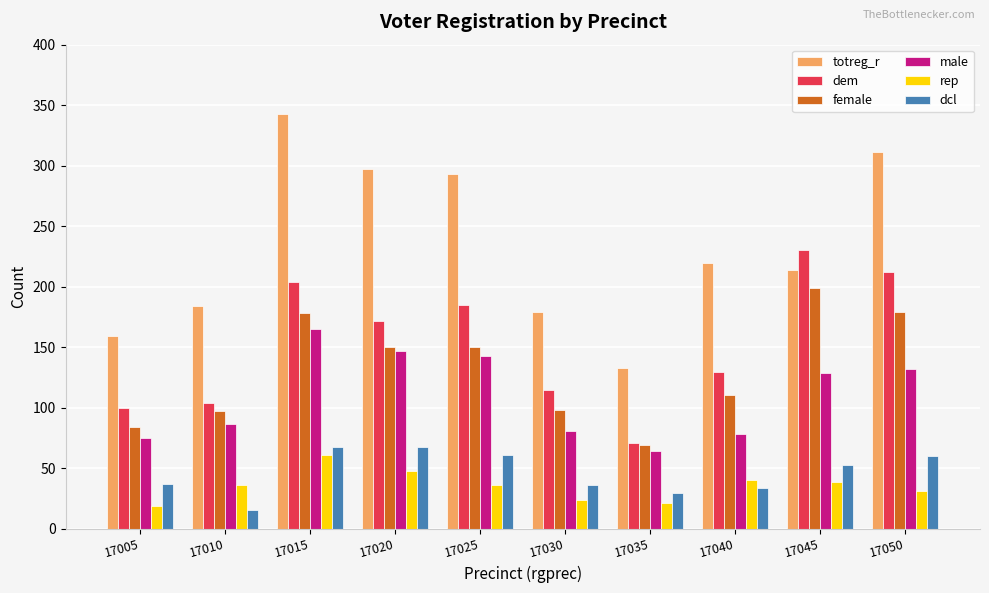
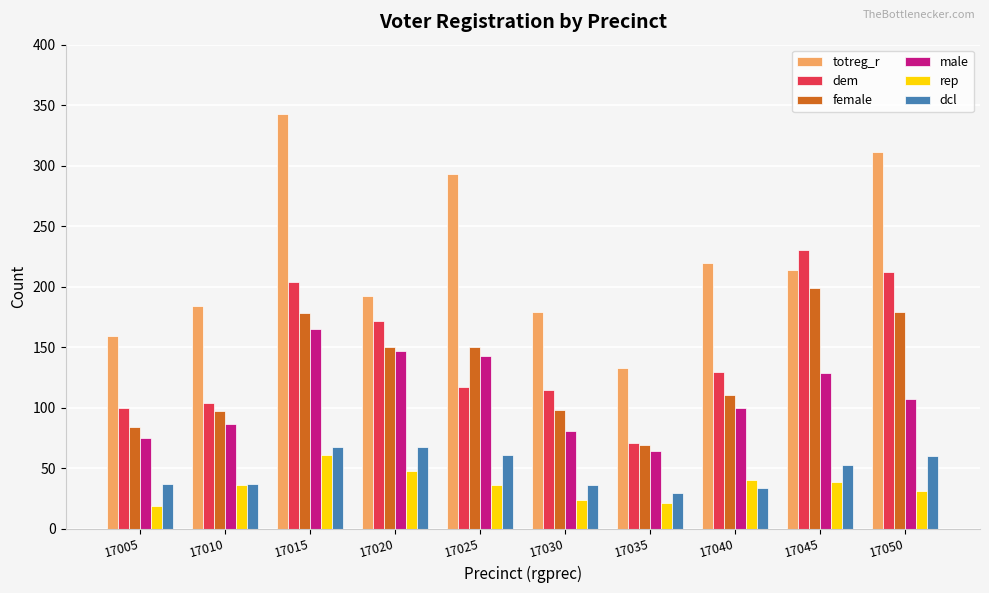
  {
    "totreg_r": {
      "17005": 159,
      "17010": 184,
      "17015": 343,
-     "17020": 297,
+     "17020": 192,
      "17025": 293,
      "17030": 179,
      "17035": 133,
      "17040": 220,
      "17045": 214,
      "17050": 311
    },
    "dem": {
      "17005": 100,
      "17010": 104,
      "17015": 204,
      "17020": 172,
-     "17025": 185,
+     "17025": 117,
      "17030": 115,
      "17035": 71,
      "17040": 130,
      "17045": 230,
      "17050": 212
    },
    "female": {
      "17005": 84,
      "17010": 97,
      "17015": 178,
      "17020": 150,
      "17025": 150,
      "17030": 98,
      "17035": 69,
      "17040": 111,
      "17045": 199,
      "17050": 179
    },
    "male": {
      "17005": 75,
      "17010": 87,
      "17015": 165,
      "17020": 147,
      "17025": 143,
      "17030": 81,
      "17035": 64,
-     "17040": 78,
+     "17040": 100,
      "17045": 129,
-     "17050": 132
+     "17050": 107
    },
    "rep": {
      "17005": 19,
      "17010": 36,
      "17015": 61,
      "17020": 48,
      "17025": 36,
      "17030": 24,
      "17035": 21,
      "17040": 40,
      "17045": 39,
      "17050": 31
    },
    "dcl": {
      "17005": 37,
-     "17010": 16,
+     "17010": 37,
      "17015": 68,
      "17020": 68,
      "17025": 61,
      "17030": 36,
      "17035": 30,
      "17040": 34,
      "17045": 53,
      "17050": 60
    }
  }
